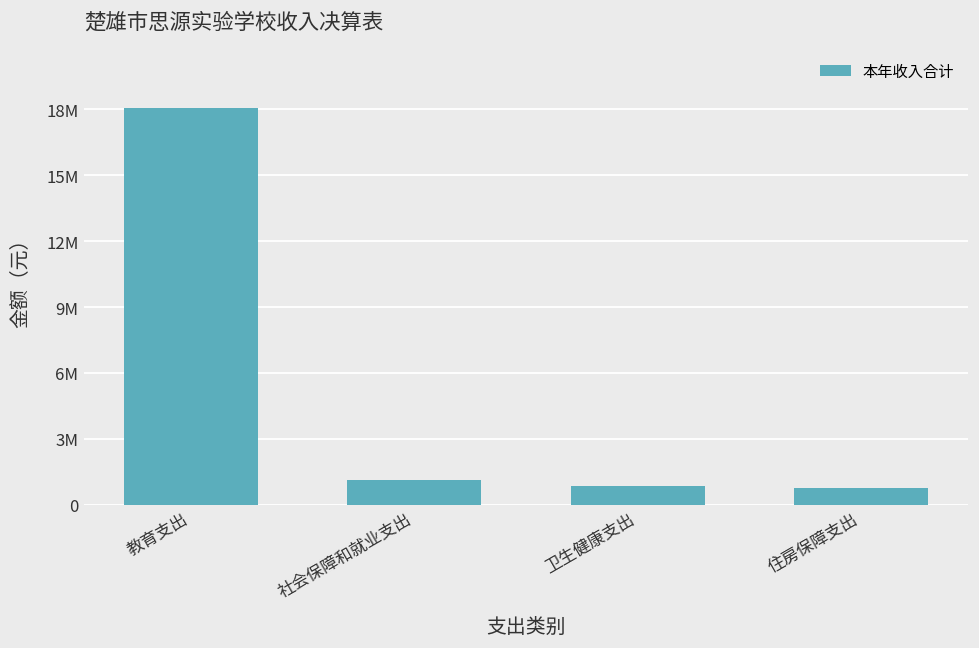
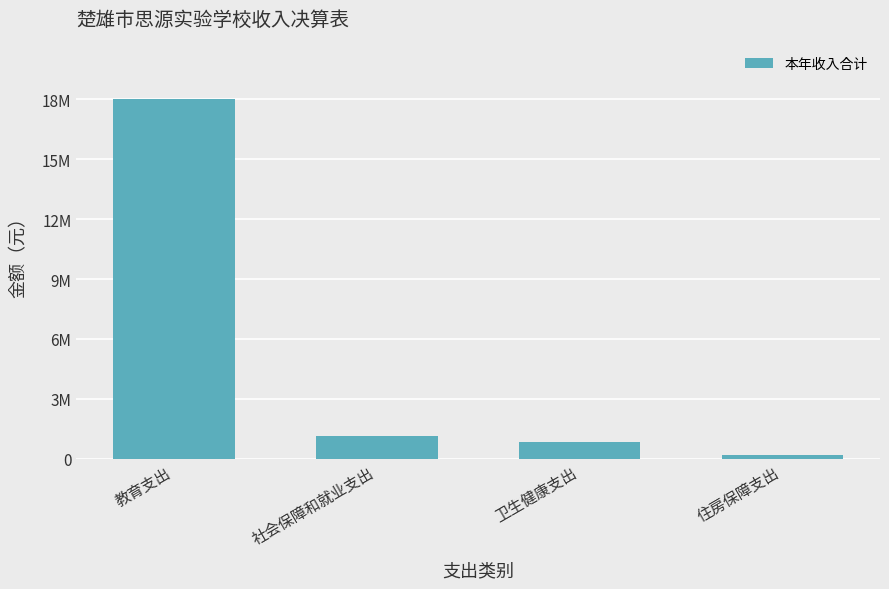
  {
    "教育支出": 18000000,
    "社会保障和就业支出": 1100000,
    "卫生健康支出": 900000,
-   "住房保障支出": 800000
+   "住房保障支出": 200000
  }
